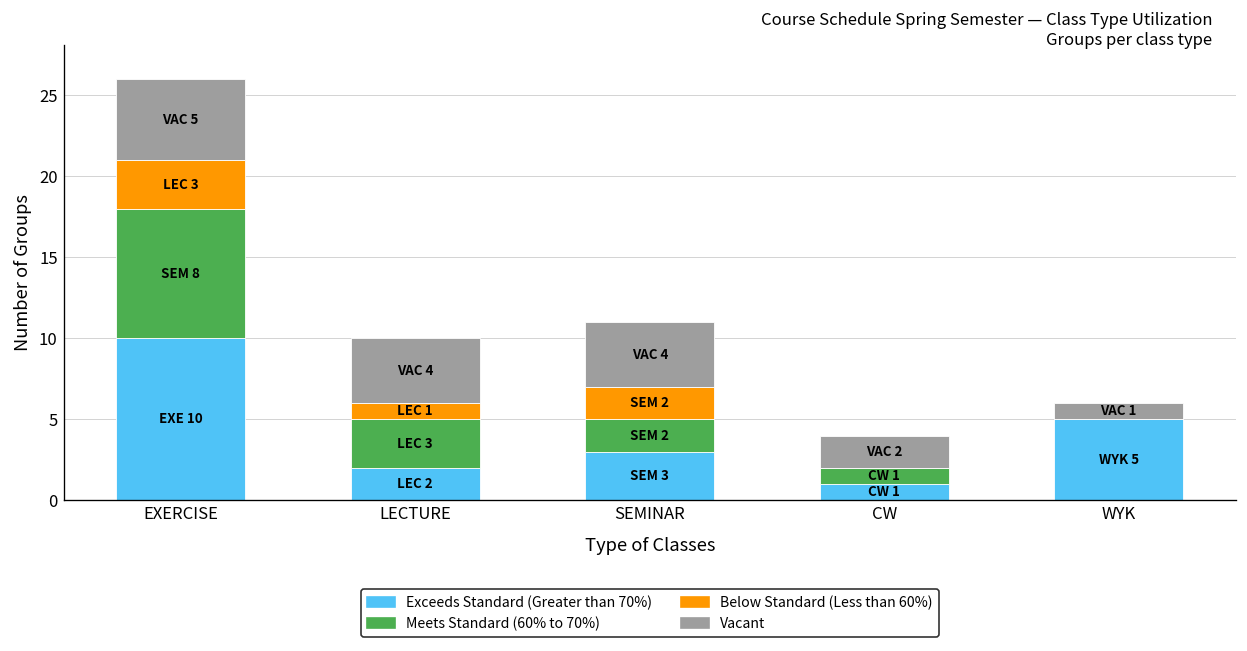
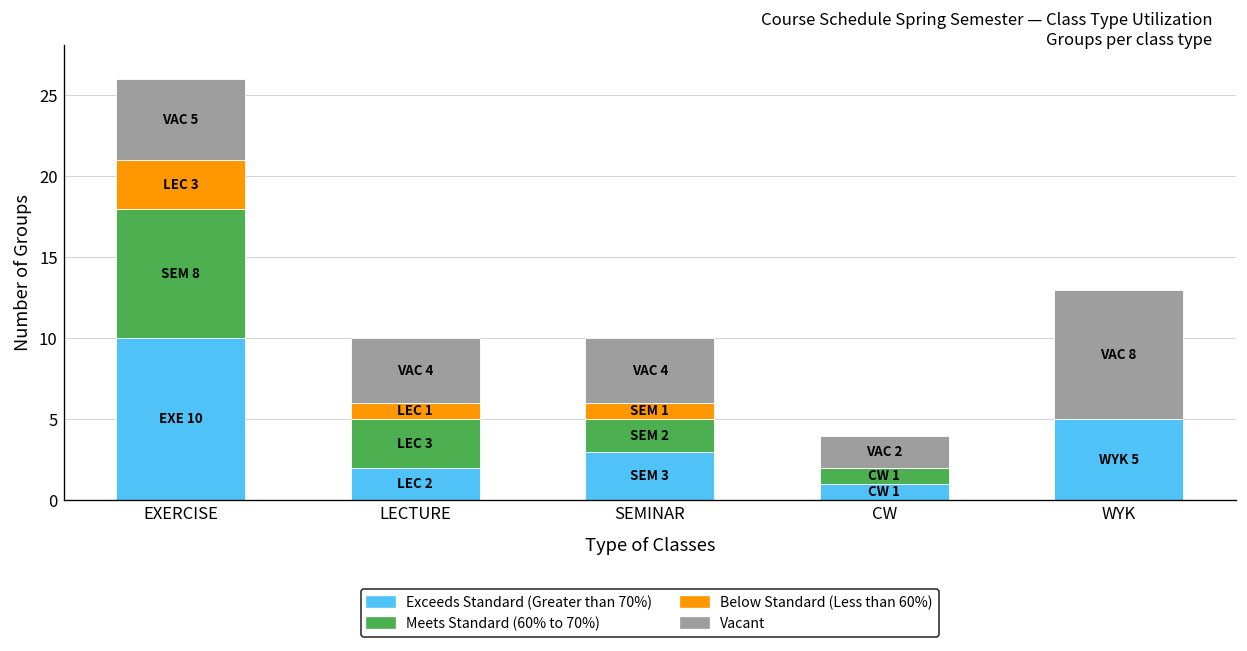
  {
    "Exceeds Standard (Greater than 70%)": {
      "EXERCISE": 10,
      "LECTURE": 2,
      "SEMINAR": 3,
      "CW": 1,
      "WYK": 5
    },
    "Meets Standard (60% to 70%)": {
      "EXERCISE": 8,
      "LECTURE": 3,
      "SEMINAR": 2,
      "CW": 1
    },
    "Below Standard (Less than 60%)": {
      "EXERCISE": 3,
      "LECTURE": 1,
-     "SEMINAR": 2
+     "SEMINAR": 1
    },
    "Vacant": {
      "EXERCISE": 5,
      "LECTURE": 4,
      "SEMINAR": 4,
      "CW": 2,
-     "WYK": 1
+     "WYK": 8
    }
  }
